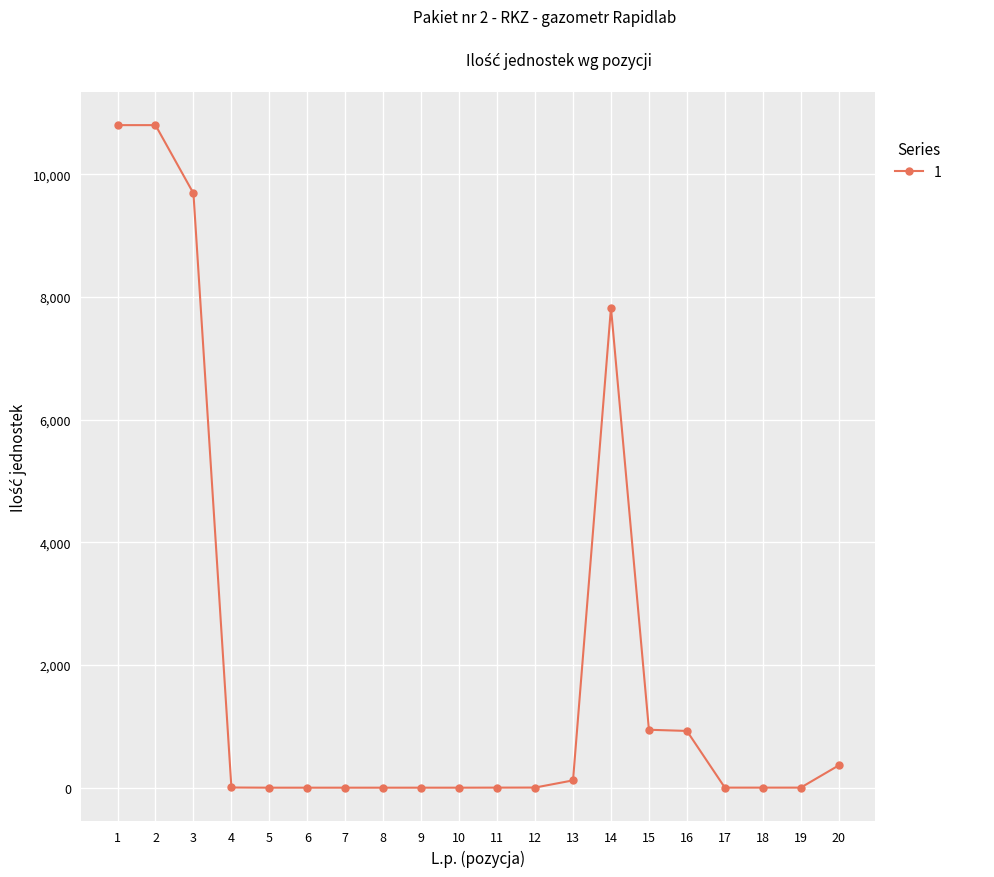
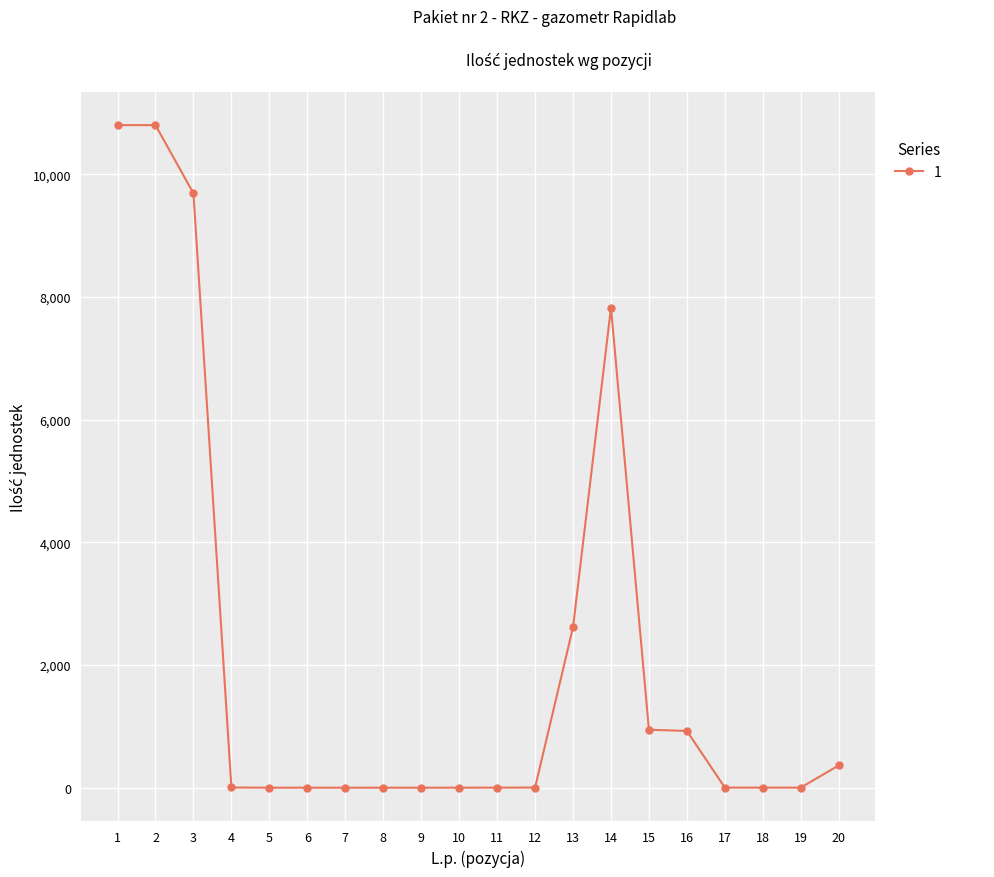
  {
    "1": "10,800",
    "2": "10,800",
    "3": "9,700",
    "4": "0",
    "5": "0",
    "6": "0",
    "7": "0",
    "8": "0",
    "9": "0",
    "10": "0",
    "11": "0",
    "12": "0",
-   "13": "100",
+   "13": "2,600",
    "14": "7,800",
    "15": "900",
    "16": "900",
    "17": "0",
    "18": "0",
    "19": "0",
    "20": "400"
  }
